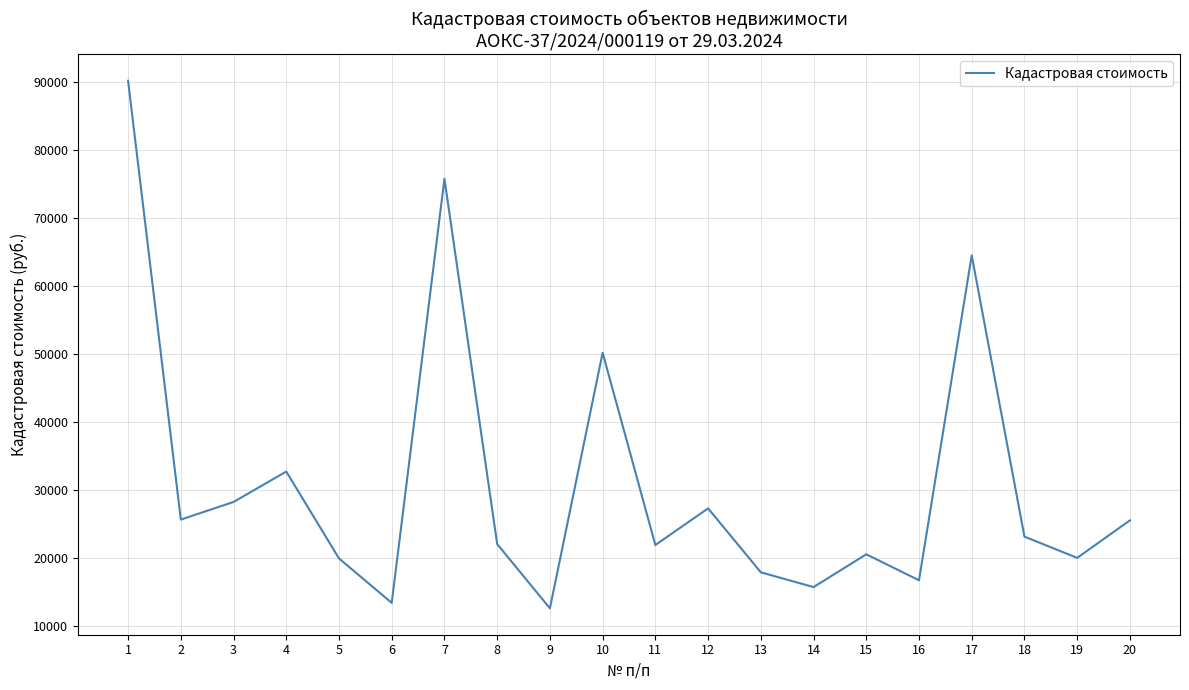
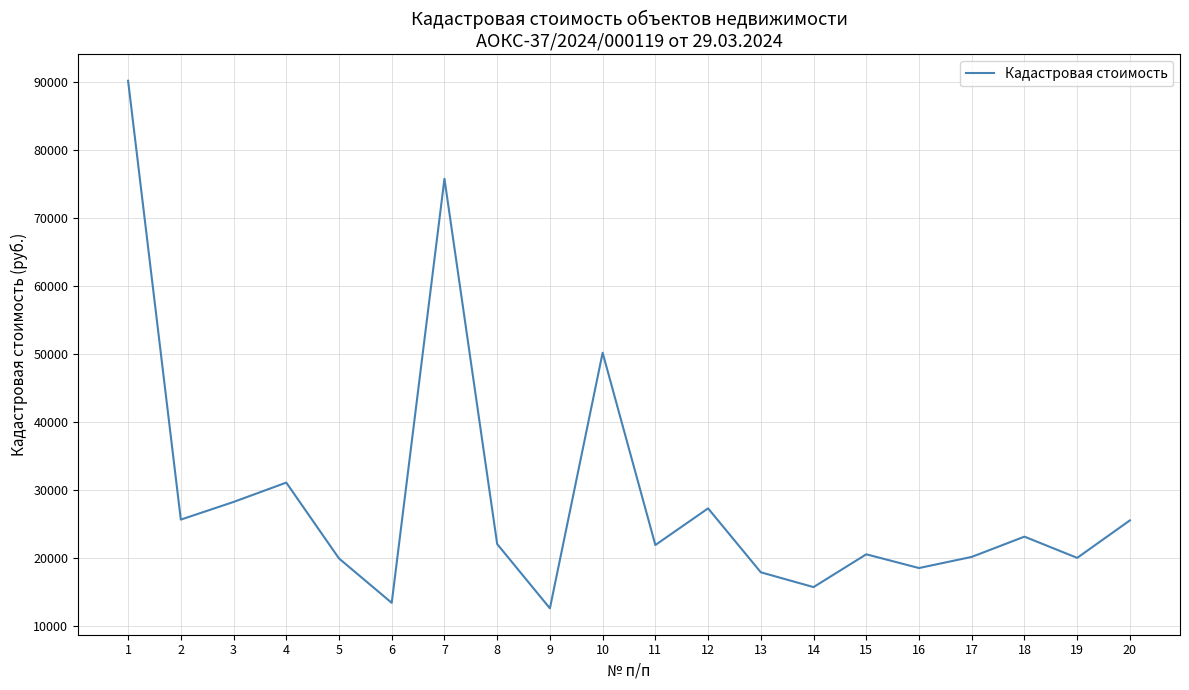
  {
    "1": 90000,
    "2": 26000,
    "3": 28000,
-   "4": 33000,
+   "4": 31000,
    "5": 20000,
    "6": 13000,
    "7": 76000,
    "8": 22000,
    "9": 13000,
    "10": 50000,
    "11": 22000,
    "12": 27000,
    "13": 18000,
    "14": 16000,
    "15": 21000,
-   "16": 17000,
-   "17": 65000,
+   "16": 19000,
+   "17": 20000,
    "18": 23000,
    "19": 20000,
    "20": 26000
  }
